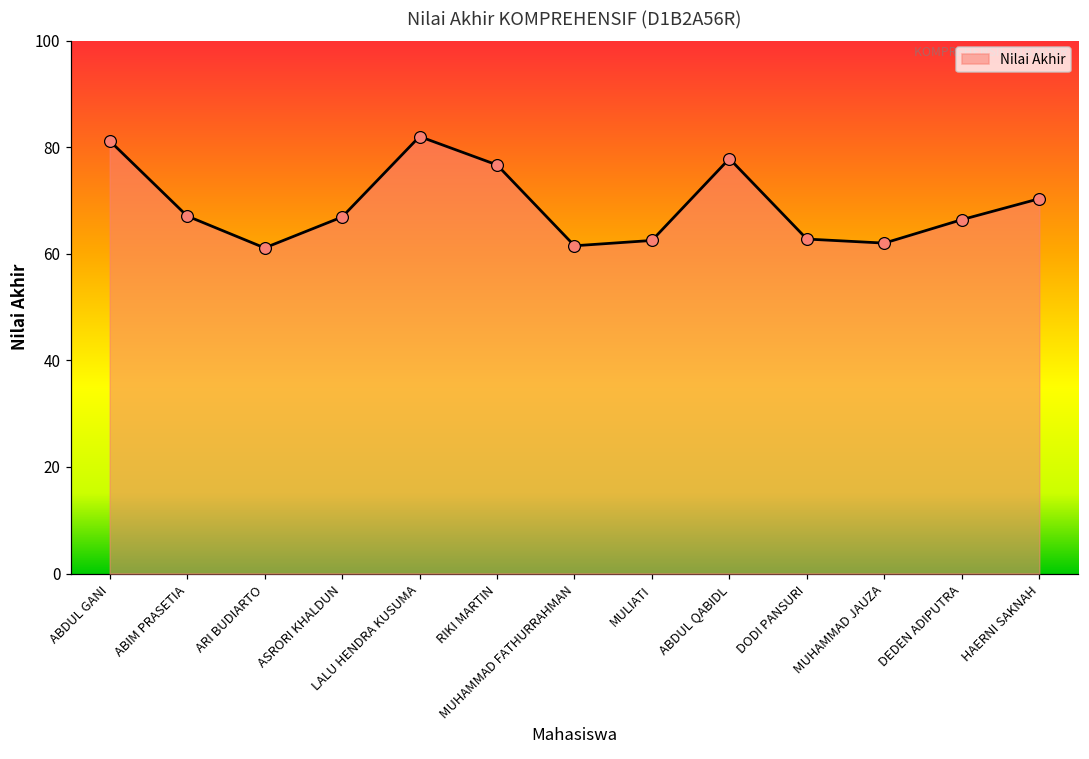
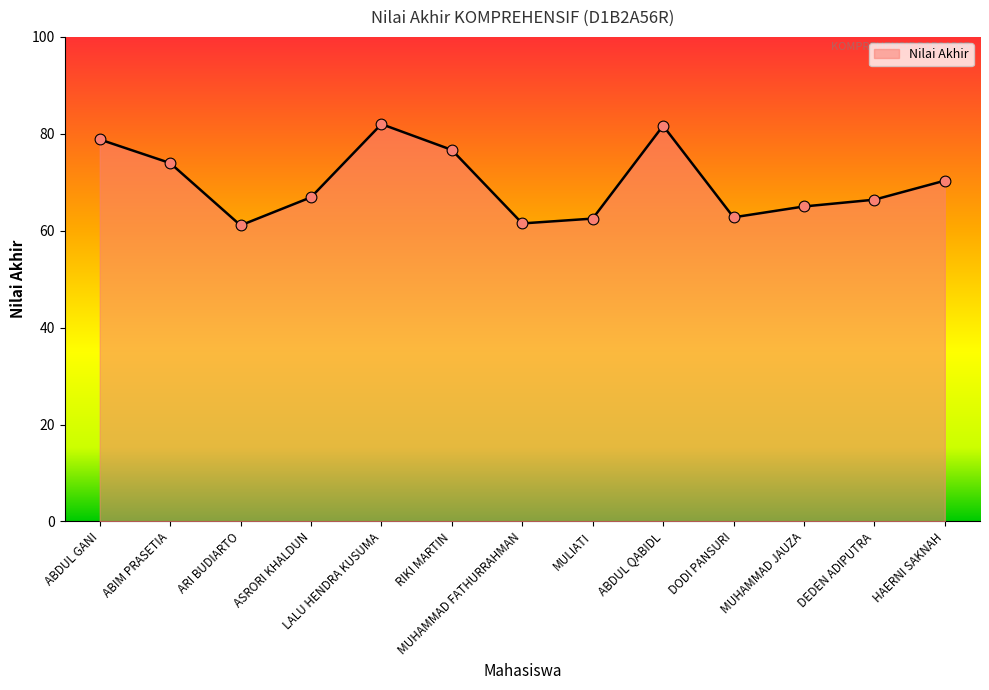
  {
-   "ABDUL GANI": 81,
-   "ABIM PRASETIA": 67,
+   "ABDUL GANI": 79,
+   "ABIM PRASETIA": 74,
    "ARI BUDIARTO": 61,
    "ASRORI KHALDUN": 67,
    "LALU HENDRA KUSUMA": 82,
    "RIKI MARTIN": 77,
    "MUHAMMAD FATHURRAHMAN": 62,
    "MULIATI": 63,
-   "ABDUL QABIDL": 78,
+   "ABDUL QABIDL": 82,
    "DODI PANSURI": 63,
-   "MUHAMMAD JAUZA": 62,
+   "MUHAMMAD JAUZA": 65,
    "DEDEN ADIPUTRA": 66,
    "HAERNI SAKNAH": 70
  }
